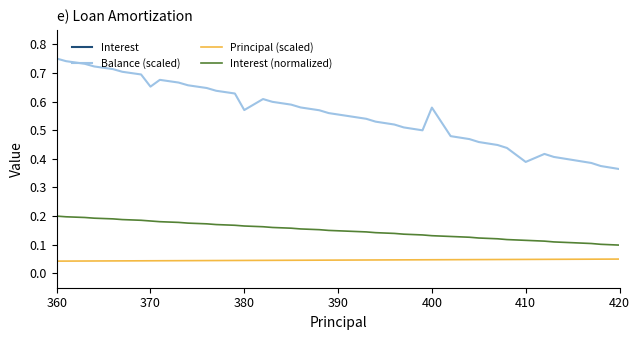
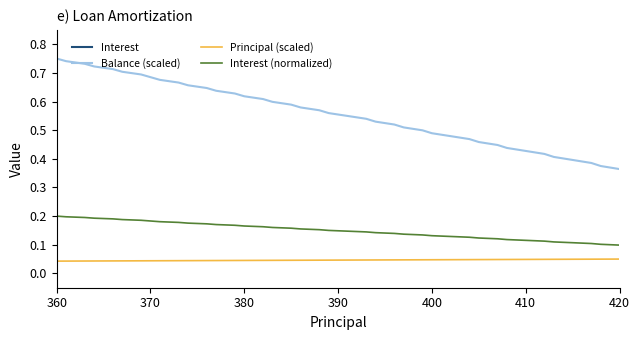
  {
    "Balance (scaled)": {
      "360": 0.75,
-     "370": 0.65,
-     "380": 0.57,
-     "400": 0.58,
-     "410": 0.39,
+     "370": 0.69,
+     "380": 0.62,
+     "400": 0.49,
+     "410": 0.43,
      "420": 0.36
    },
    "Principal (scaled)": {
      "360": 0.04,
      "370": 0.04,
      "380": 0.05,
      "400": 0.05,
      "410": 0.05,
      "420": 0.05
    },
    "Interest (normalized)": {
      "360": 0.20,
      "370": 0.18,
      "380": 0.17,
      "400": 0.13,
      "410": 0.12,
      "420": 0.10
    }
  }
